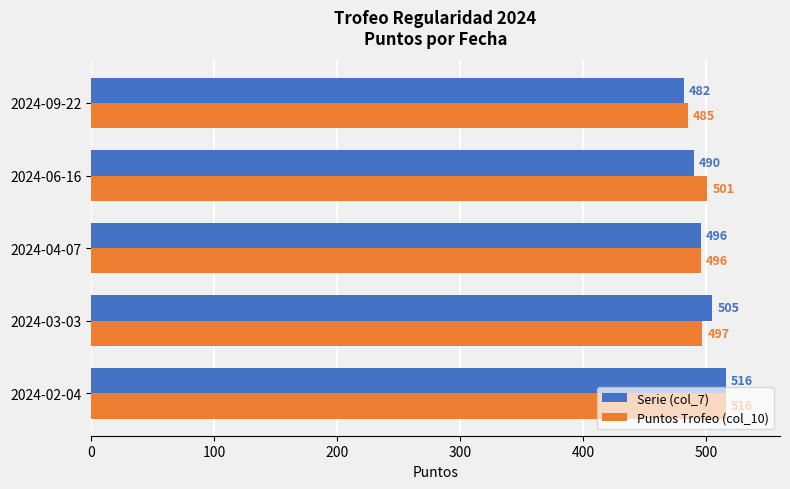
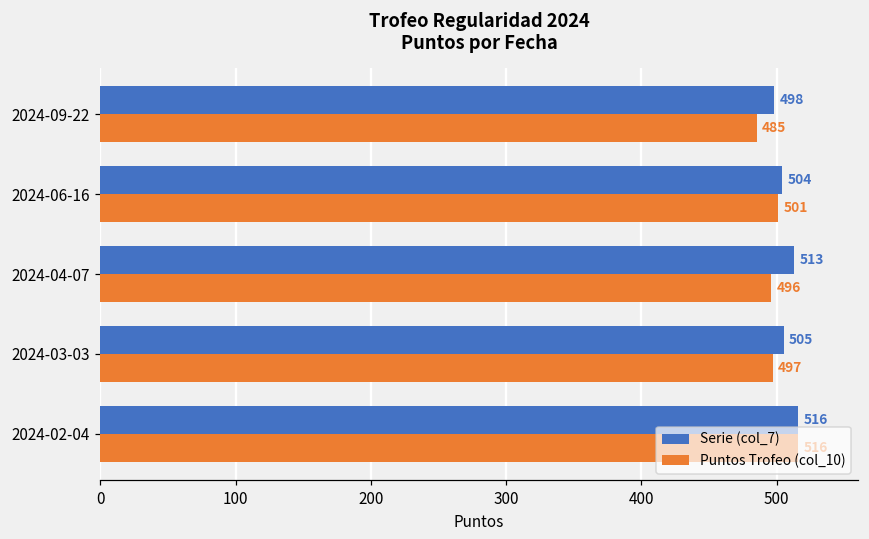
  {
    "Serie (col_7)": {
-     "2024-09-22": 482,
-     "2024-06-16": 490,
-     "2024-04-07": 496,
+     "2024-09-22": 498,
+     "2024-06-16": 504,
+     "2024-04-07": 513,
      "2024-03-03": 505,
      "2024-02-04": 516
    },
    "Puntos Trofeo (col_10)": {
      "2024-09-22": 485,
      "2024-06-16": 501,
      "2024-04-07": 496,
      "2024-03-03": 497
    }
  }
